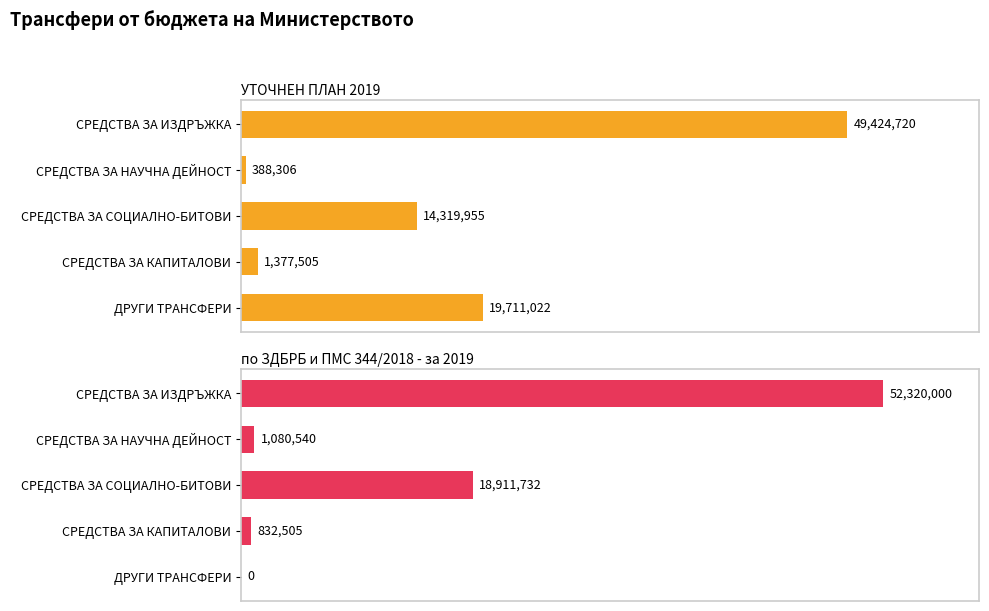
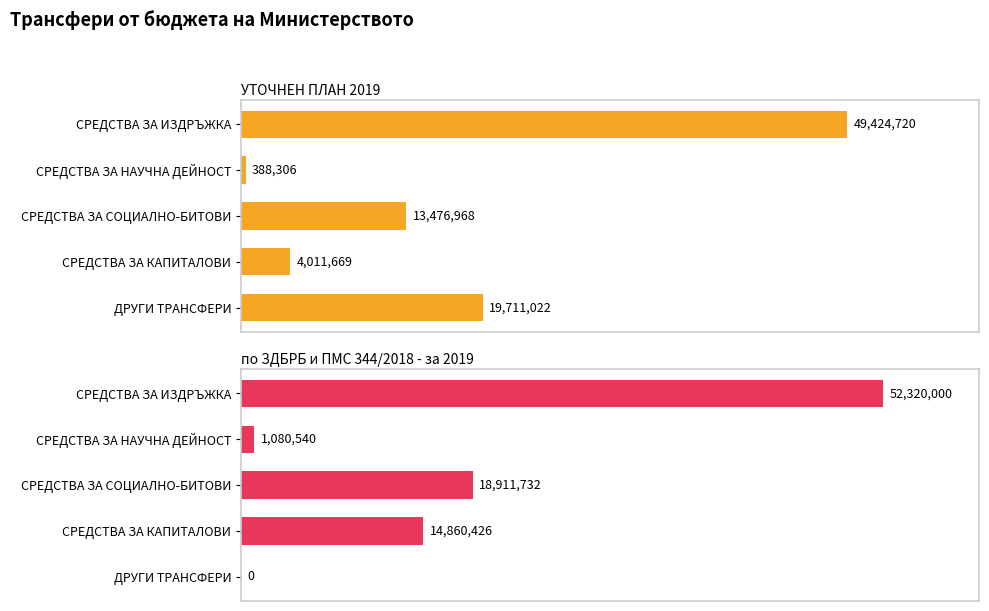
  {
    "УТОЧНЕН ПЛАН 2019": {
      "СРЕДСТВА ЗА ИЗДРЪЖКА": "49,424,720",
      "СРЕДСТВА ЗА НАУЧНА ДЕЙНОСТ": "388,306",
-     "СРЕДСТВА ЗА СОЦИАЛНО-БИТОВИ": "14,319,955",
-     "СРЕДСТВА ЗА КАПИТАЛОВИ": "1,377,505",
+     "СРЕДСТВА ЗА СОЦИАЛНО-БИТОВИ": "13,476,968",
+     "СРЕДСТВА ЗА КАПИТАЛОВИ": "4,011,669",
      "ДРУГИ ТРАНСФЕРИ": "19,711,022"
    },
    "по ЗДБРБ и ПМС 344/2018 - за 2019": {
      "СРЕДСТВА ЗА ИЗДРЪЖКА": "52,320,000",
      "СРЕДСТВА ЗА НАУЧНА ДЕЙНОСТ": "1,080,540",
      "СРЕДСТВА ЗА СОЦИАЛНО-БИТОВИ": "18,911,732",
-     "СРЕДСТВА ЗА КАПИТАЛОВИ": "832,505",
+     "СРЕДСТВА ЗА КАПИТАЛОВИ": "14,860,426",
      "ДРУГИ ТРАНСФЕРИ": "0"
    }
  }
